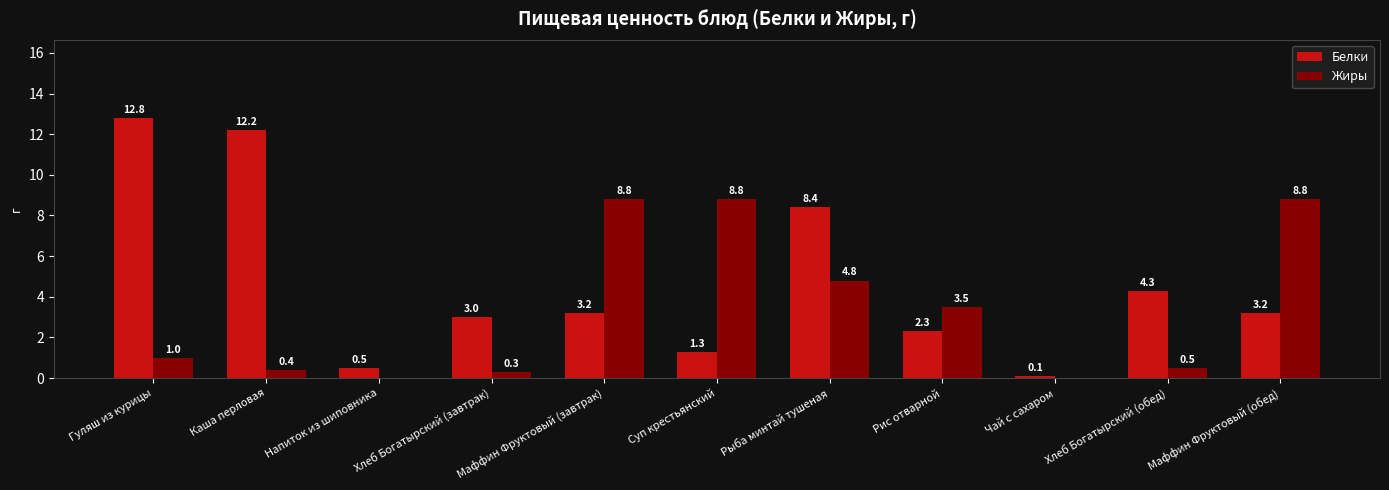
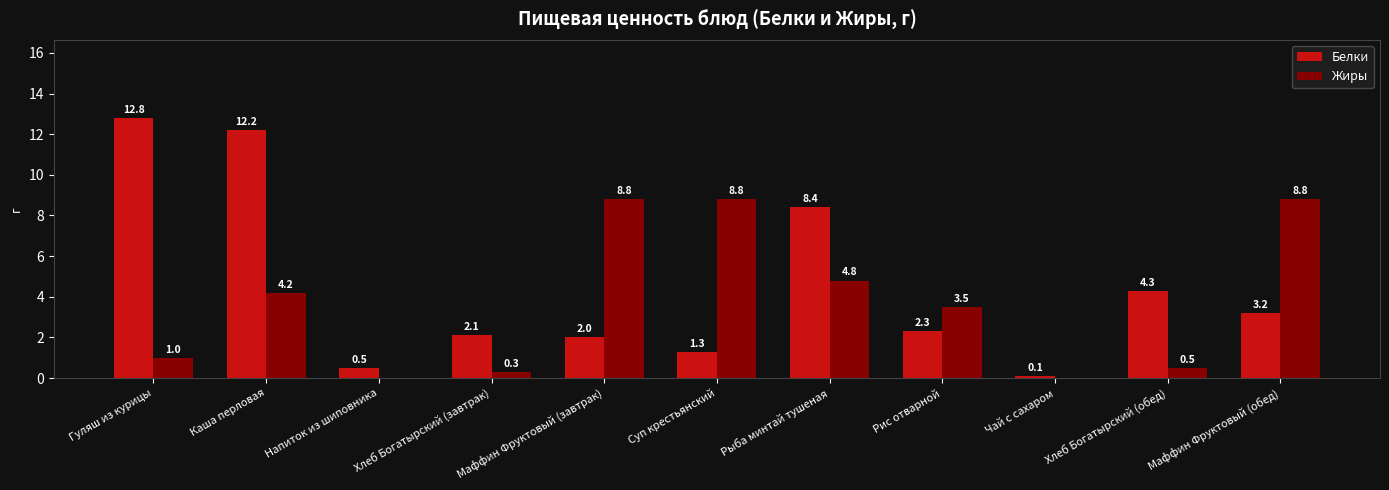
  {
    "Белки": {
      "Гуляш из курицы": 12.8,
      "Каша перловая": 12.2,
      "Напиток из шиповника": 0.5,
-     "Хлеб Богатырский (завтрак)": 3.0,
-     "Маффин Фруктовый (завтрак)": 3.2,
+     "Хлеб Богатырский (завтрак)": 2.1,
+     "Маффин Фруктовый (завтрак)": 2.0,
      "Суп крестьянский": 1.3,
      "Рыба минтай тушеная": 8.4,
      "Рис отварной": 2.3,
      "Чай с сахаром": 0.1,
      "Хлеб Богатырский (обед)": 4.3,
      "Маффин Фруктовый (обед)": 3.2
    },
    "Жиры": {
      "Гуляш из курицы": 1.0,
-     "Каша перловая": 0.4,
+     "Каша перловая": 4.2,
      "Хлеб Богатырский (завтрак)": 0.3,
      "Маффин Фруктовый (завтрак)": 8.8,
      "Суп крестьянский": 8.8,
      "Рыба минтай тушеная": 4.8,
      "Рис отварной": 3.5,
      "Хлеб Богатырский (обед)": 0.5,
      "Маффин Фруктовый (обед)": 8.8
    }
  }
